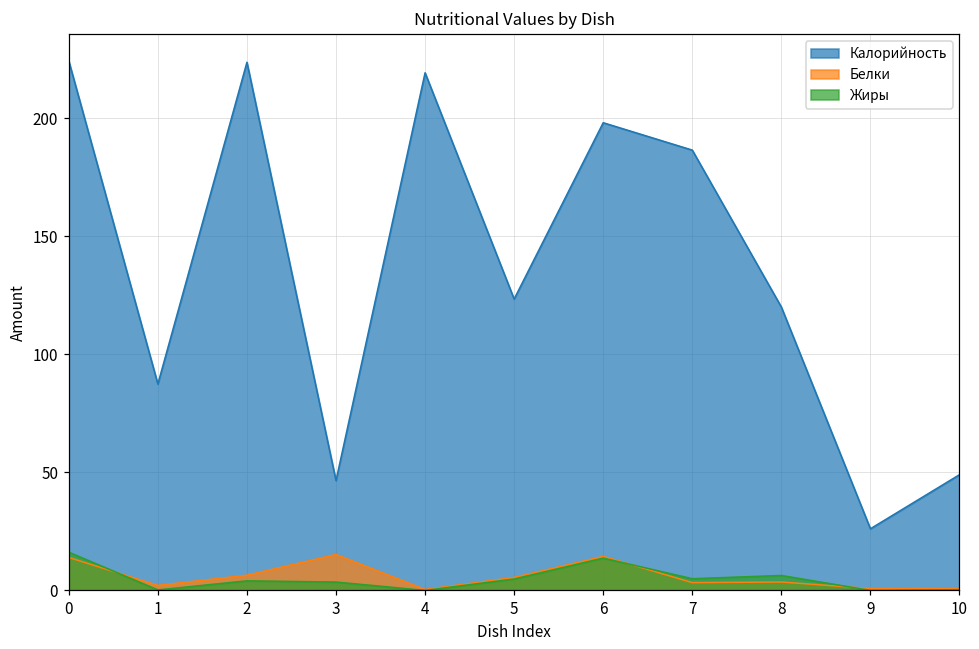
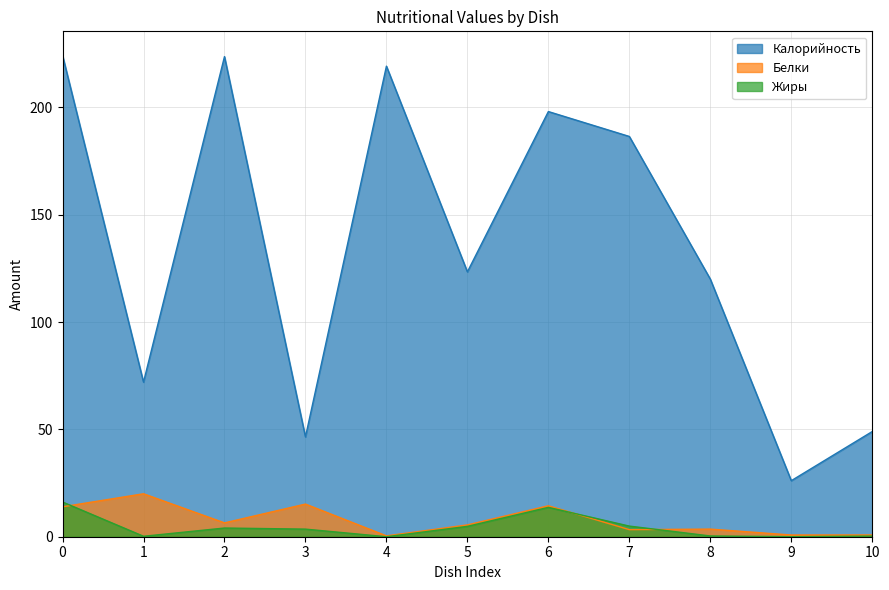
  {
    "Калорийность": {
      "0": 224,
-     "1": 87,
+     "1": 72,
      "2": 224,
      "3": 47,
      "4": 219,
      "5": 123,
      "6": 198,
      "7": 186,
      "8": 120,
      "9": 26,
      "10": 49
    },
    "Белки": {
      "0": 14,
-     "1": 2,
+     "1": 20,
      "2": 6,
      "3": 15,
      "7": 3,
      "8": 4
    },
    "Жиры": {
      "0": 16,
      "1": 0,
      "2": 4,
      "3": 4,
      "7": 5,
-     "8": 6
+     "8": 0
    }
  }
